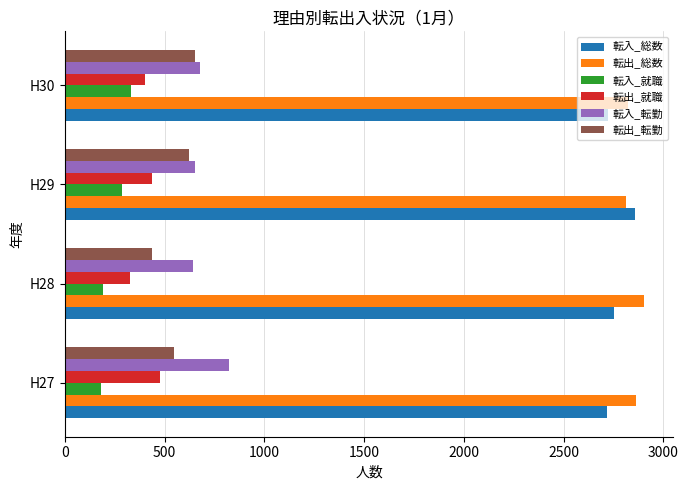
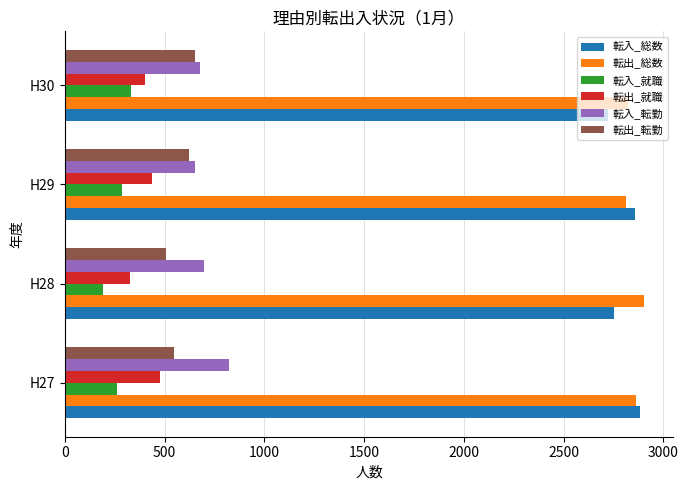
  {
    "転入_総数": {
      "H29": 2860,
      "H28": 2750,
-     "H27": 2720
+     "H27": 2880
    },
    "転出_総数": {
      "H29": 2810,
      "H28": 2900,
      "H27": 2860
    },
    "転入_就職": {
      "H30": 330,
      "H29": 290,
      "H28": 190,
-     "H27": 180
+     "H27": 260
    },
    "転出_就職": {
      "H30": 400,
      "H29": 440,
      "H28": 330,
      "H27": 480
    },
    "転入_転勤": {
      "H30": 680,
      "H29": 650,
-     "H28": 640,
+     "H28": 700,
      "H27": 820
    },
    "転出_転勤": {
      "H30": 650,
      "H29": 620,
-     "H28": 440,
+     "H28": 510,
      "H27": 550
    }
  }
